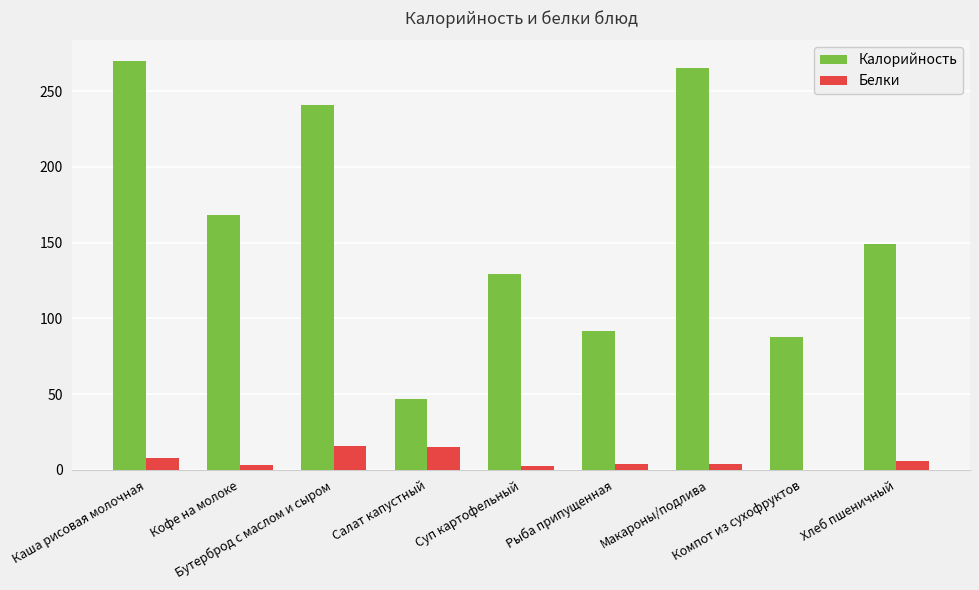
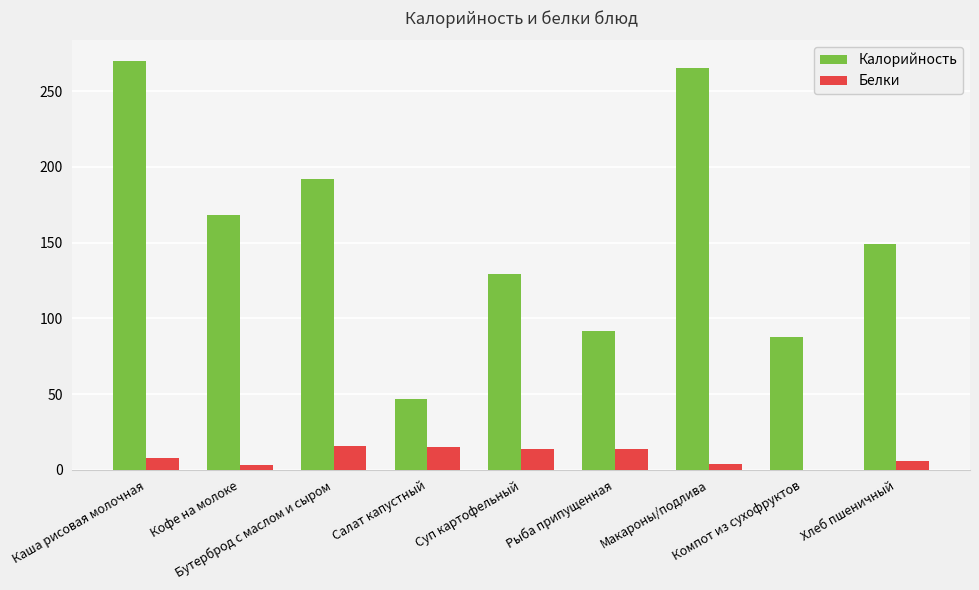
  {
    "Калорийность": {
      "Каша рисовая молочная": 270,
      "Кофе на молоке": 168,
-     "Бутерброд с маслом и сыром": 241,
+     "Бутерброд с маслом и сыром": 192,
      "Салат капустный": 47,
      "Суп картофельный": 129,
      "Рыба припущенная": 92,
      "Макароны/подлива": 265,
      "Компот из сухофруктов": 88,
      "Хлеб пшеничный": 149
    },
    "Белки": {
      "Каша рисовая молочная": 8,
      "Кофе на молоке": 3,
      "Бутерброд с маслом и сыром": 16,
      "Салат капустный": 15,
-     "Суп картофельный": 2,
-     "Рыба припущенная": 4,
+     "Суп картофельный": 14,
+     "Рыба припущенная": 14,
      "Макароны/подлива": 4,
      "Компот из сухофруктов": 0,
      "Хлеб пшеничный": 6
    }
  }
